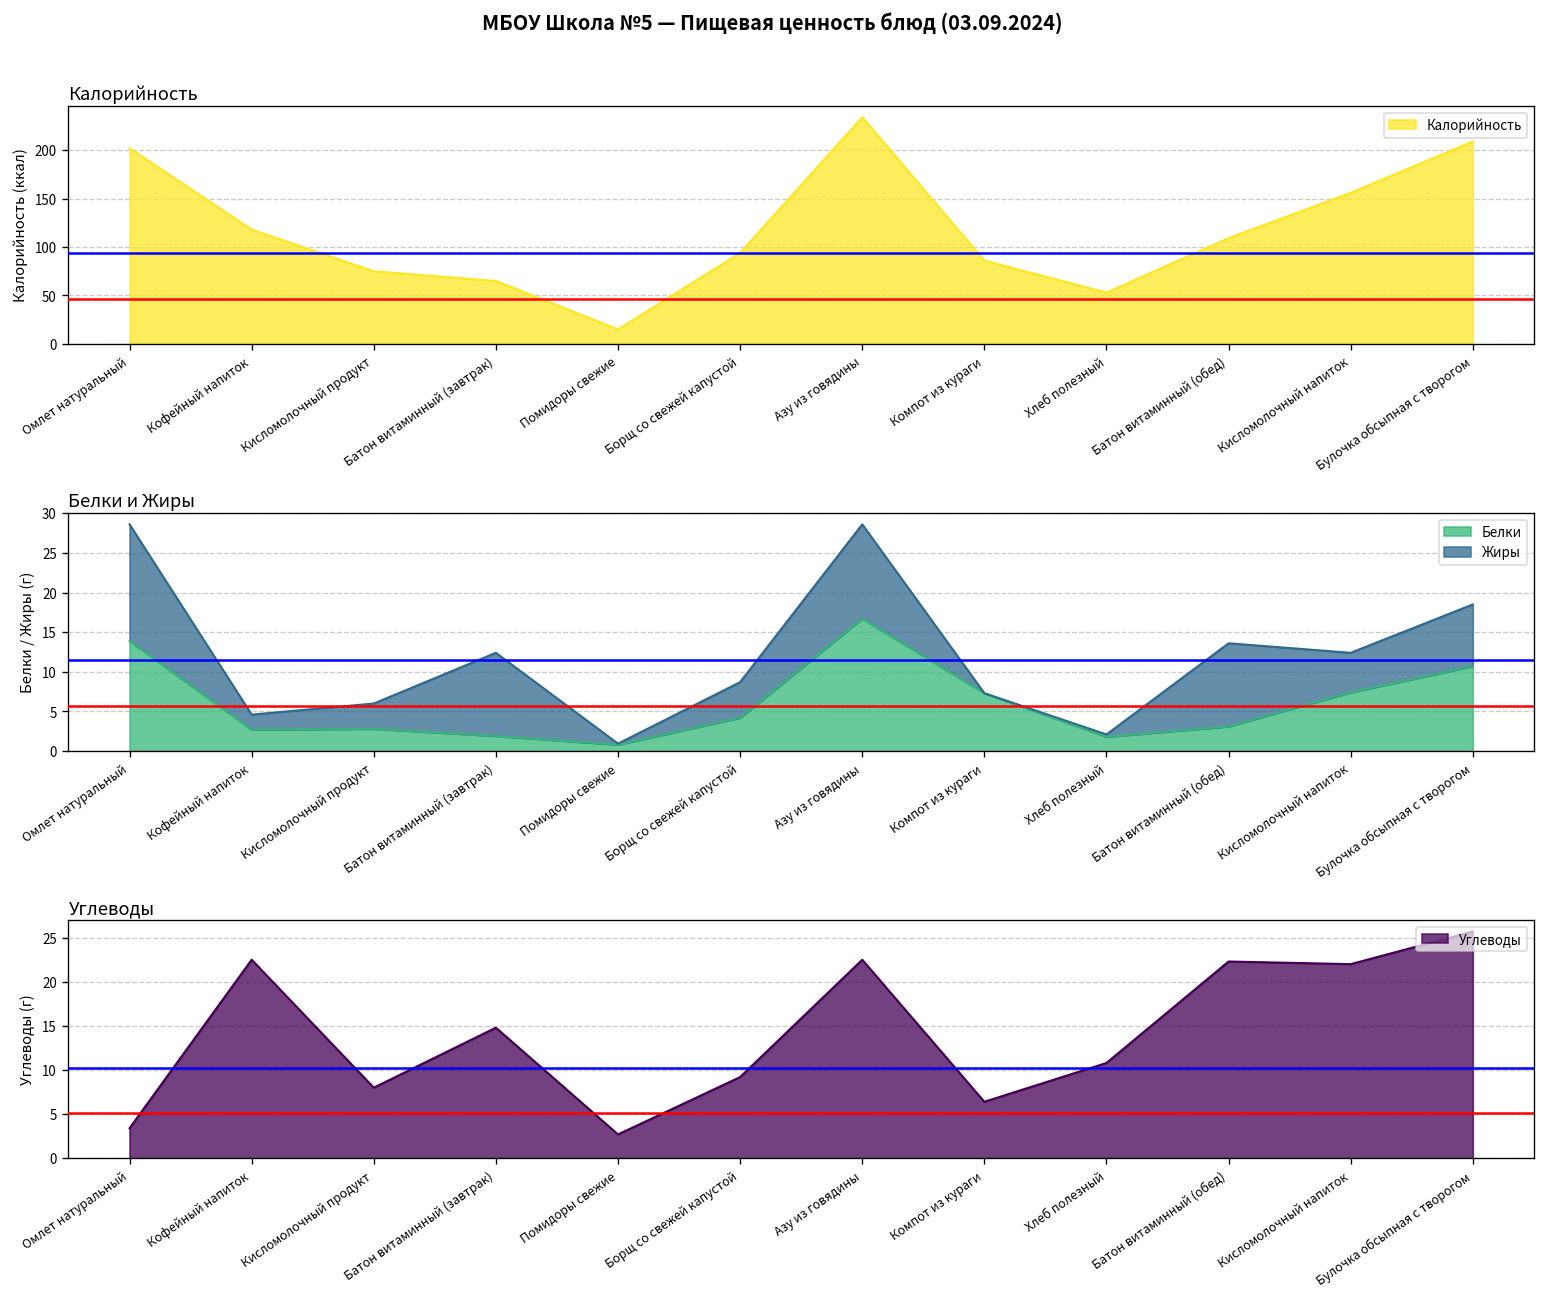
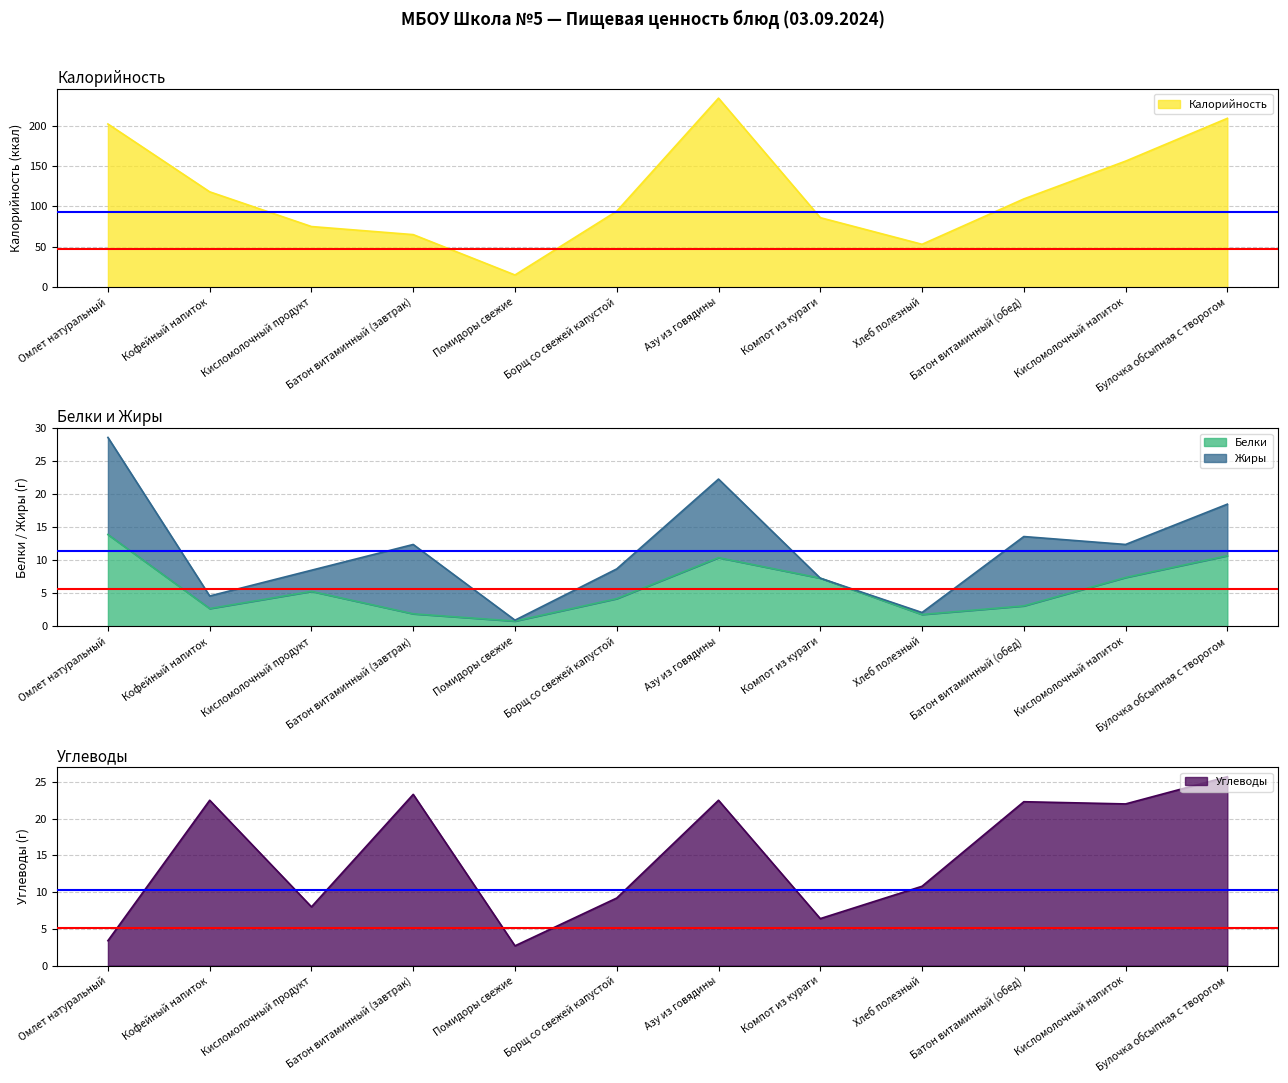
  {
    "Калорийность": {
      "Омлет натуральный": 200,
      "Кофейный напиток": 120,
      "Кисломолочный продукт": 80,
      "Батон витаминный (завтрак)": 70,
      "Помидоры свежие": 20,
      "Борщ со свежей капустой": 90,
      "Азу из говядины": 230,
      "Компот из кураги": 90,
      "Хлеб полезный": 50,
      "Батон витаминный (обед)": 110,
      "Кисломолочный напиток": 160,
      "Булочка обсыпная с творогом": 210
    },
    "Белки и Жиры": {
      "Белки": {
        "Омлет натуральный": 14,
        "Кофейный напиток": 3,
-       "Кисломолочный продукт": 3,
+       "Кисломолочный продукт": 5,
        "Батон витаминный (завтрак)": 2,
        "Борщ со свежей капустой": 4,
-       "Азу из говядины": 17,
+       "Азу из говядины": 10,
        "Батон витаминный (обед)": 3,
        "Кисломолочный напиток": 7,
        "Булочка обсыпная с творогом": 11
      },
      "Жиры": {
        "Омлет натуральный": 15,
        "Кофейный напиток": 2,
        "Кисломолочный продукт": 3,
        "Батон витаминный (завтрак)": 11,
        "Борщ со свежей капустой": 4,
        "Азу из говядины": 12,
        "Батон витаминный (обед)": 11,
        "Кисломолочный напиток": 5,
        "Булочка обсыпная с творогом": 8
      }
    },
    "Углеводы": {
      "Омлет натуральный": 3,
      "Кофейный напиток": 23,
      "Кисломолочный продукт": 8,
-     "Батон витаминный (завтрак)": 15,
+     "Батон витаминный (завтрак)": 23,
      "Помидоры свежие": 3,
      "Борщ со свежей капустой": 9,
      "Азу из говядины": 23,
      "Компот из кураги": 6,
      "Хлеб полезный": 11,
      "Батон витаминный (обед)": 22,
      "Кисломолочный напиток": 22
    }
  }
